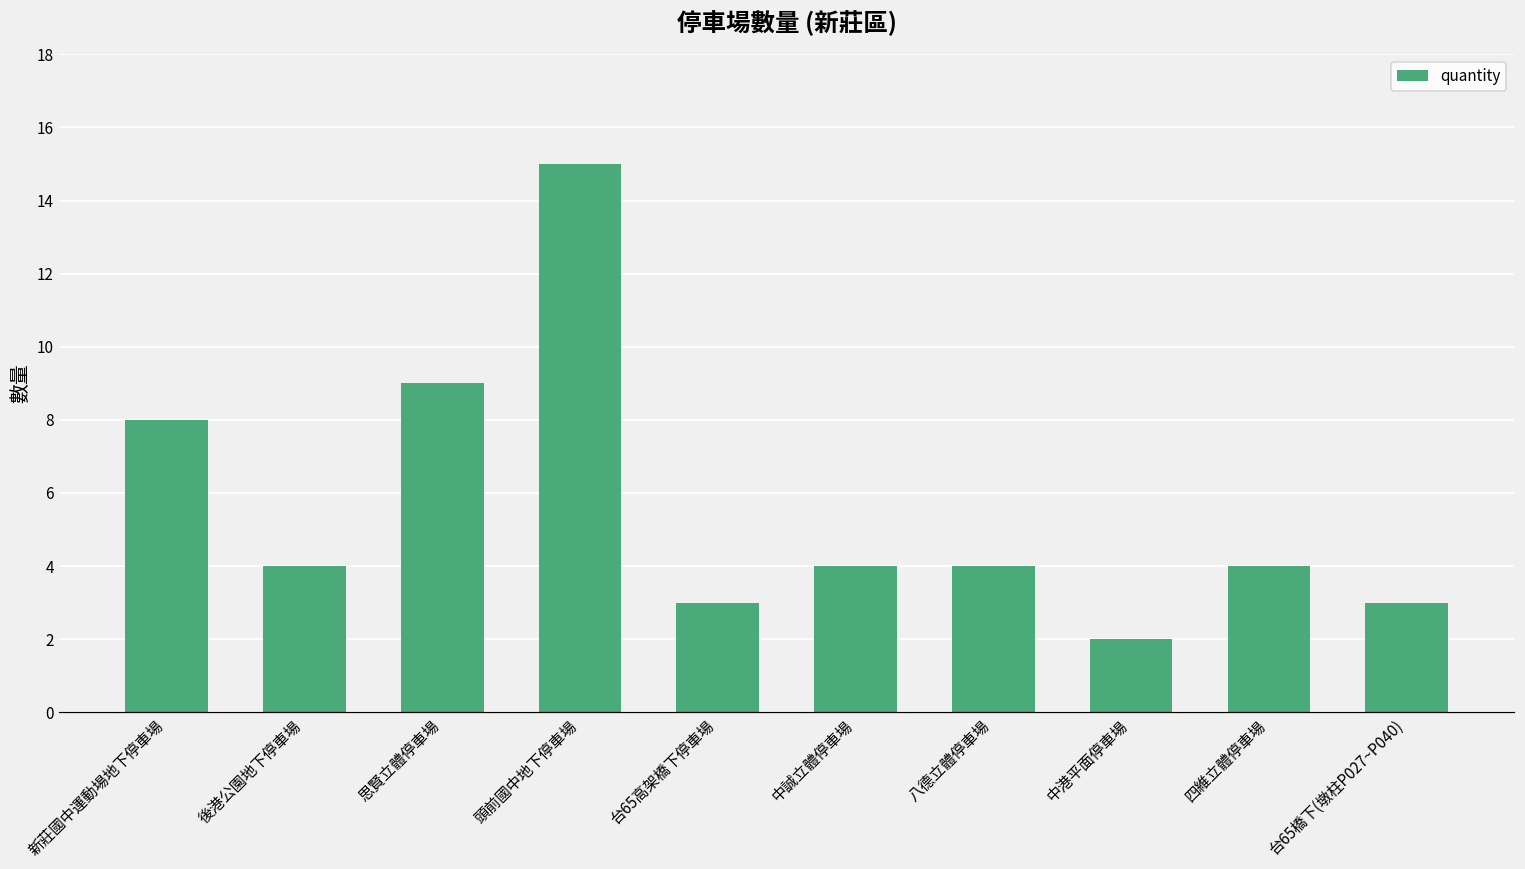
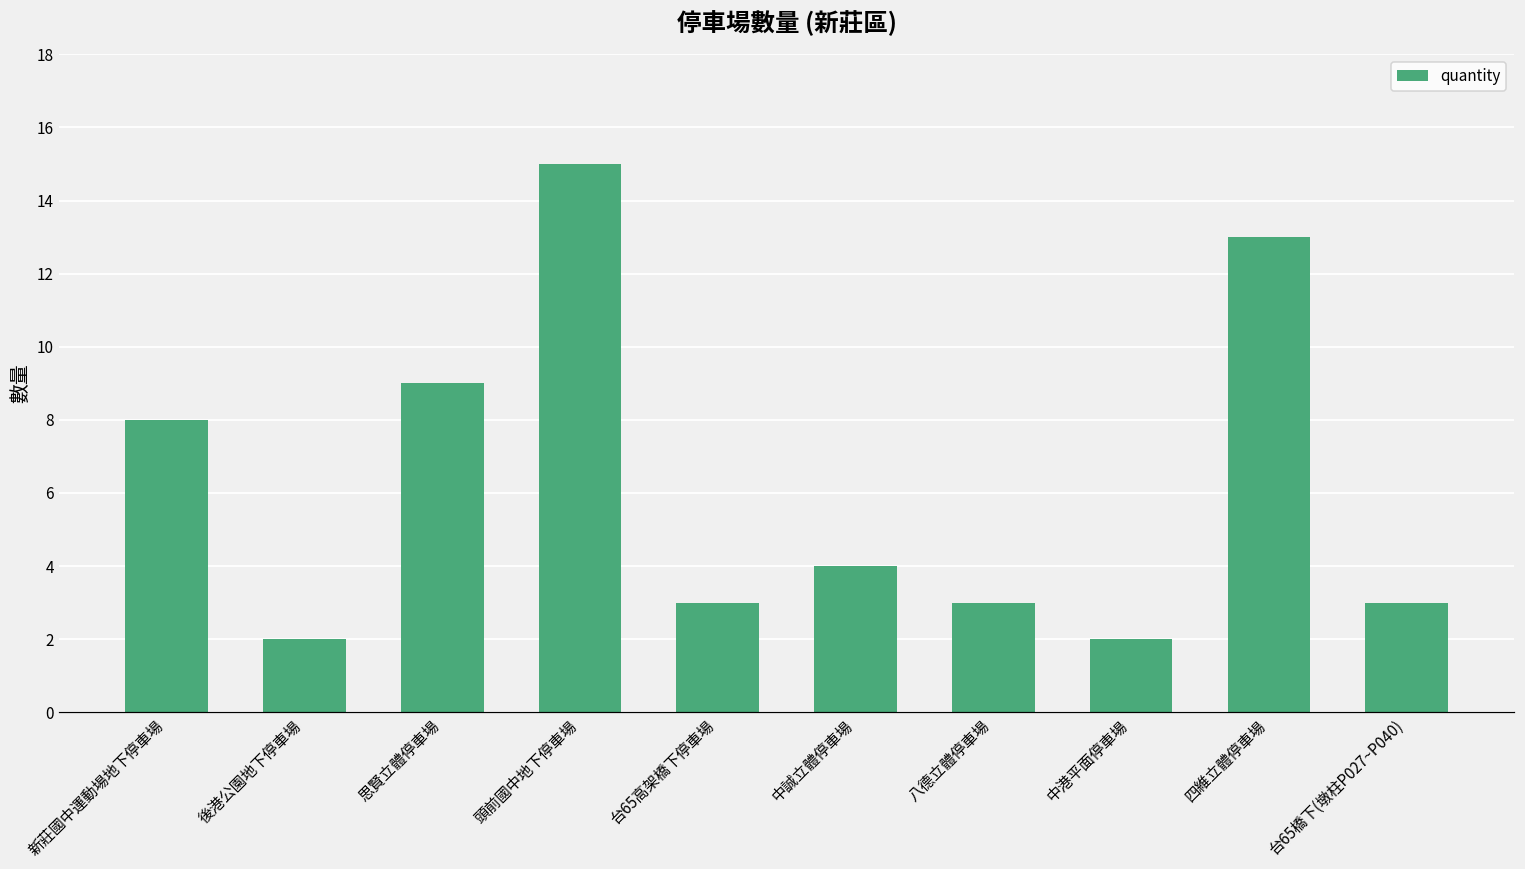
  {
    "新莊國中運動場地下停車場": 8,
-   "後港公園地下停車場": 4,
+   "後港公園地下停車場": 2,
    "思賢立體停車場": 9,
    "頭前國中地下停車場": 15,
    "台65高架橋下停車場": 3,
    "中誠立體停車場": 4,
-   "八德立體停車場": 4,
+   "八德立體停車場": 3,
    "中港平面停車場": 2,
-   "四維立體停車場": 4,
+   "四維立體停車場": 13,
    "台65橋下(墩柱P027~P040)": 3
  }
